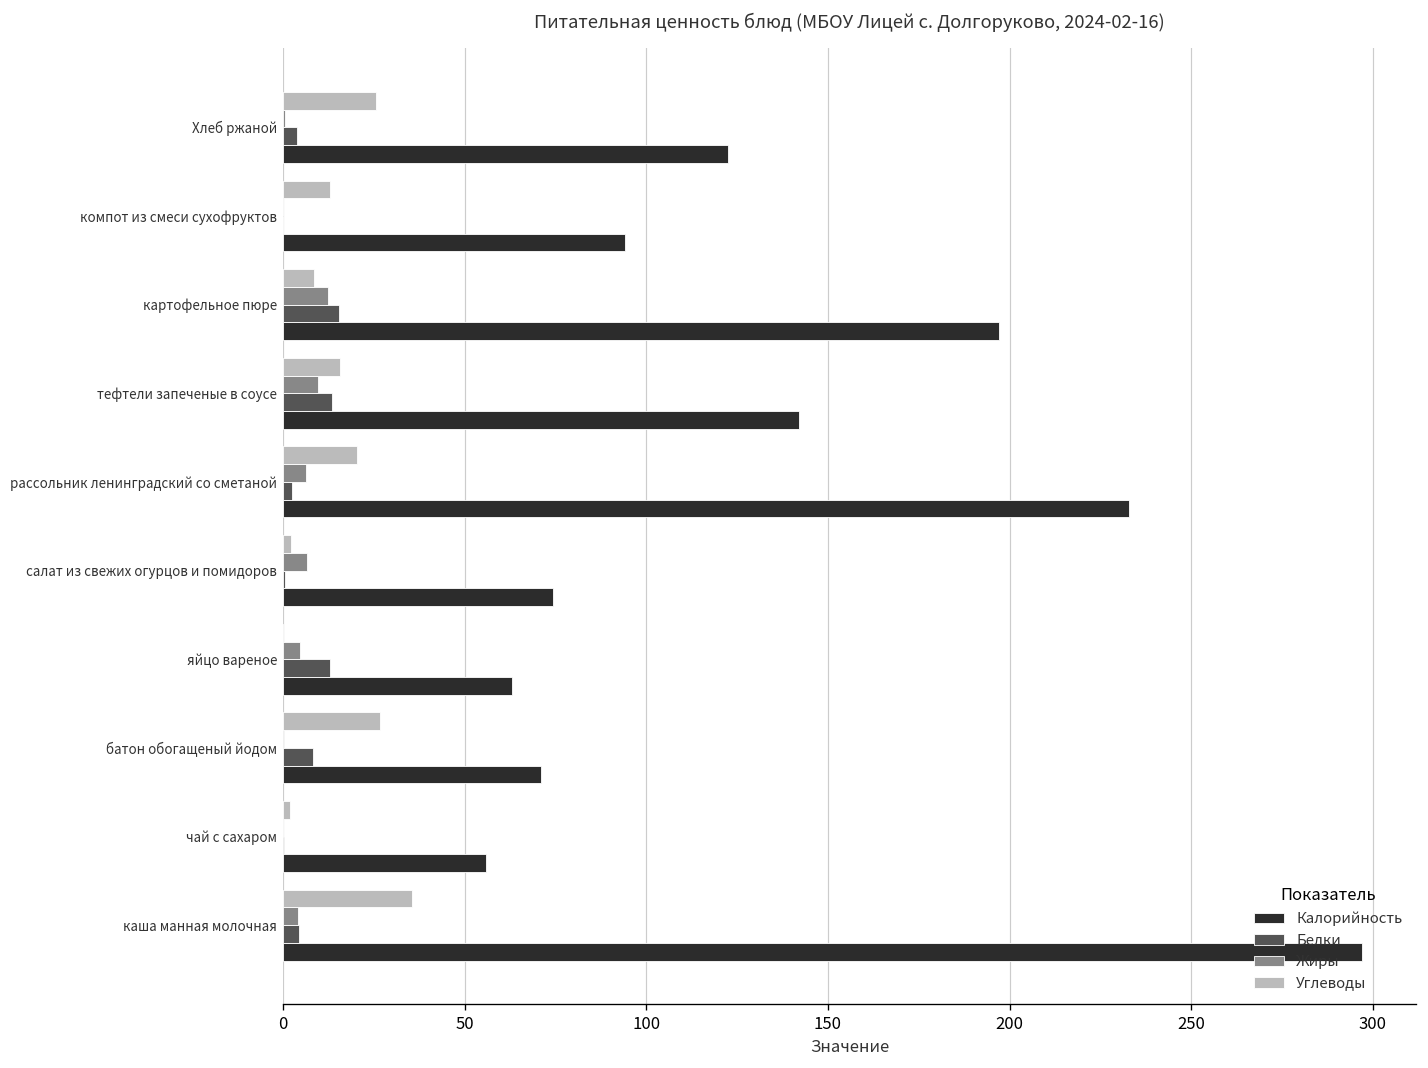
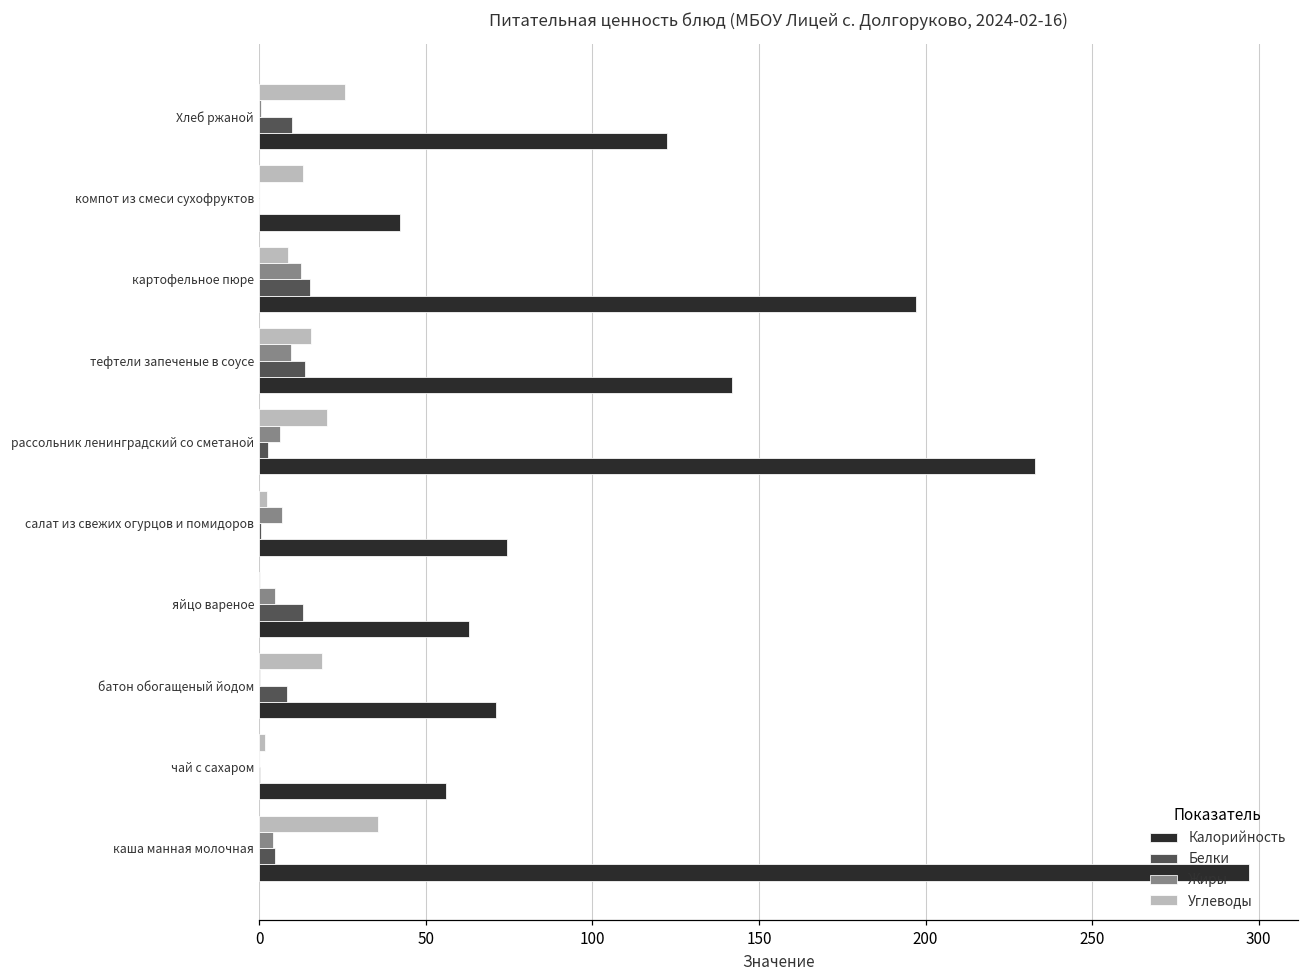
  {
    "Калорийность": {
      "Хлеб ржаной": 122,
-     "компот из смеси сухофруктов": 94,
+     "компот из смеси сухофруктов": 42,
      "картофельное пюре": 197,
      "тефтели запеченые в соусе": 142,
      "рассольник ленинградский со сметаной": 233,
      "салат из свежих огурцов и помидоров": 74,
      "яйцо вареное": 63,
      "батон обогащеный йодом": 71,
      "чай с сахаром": 56,
      "каша манная молочная": 297
    },
    "Белки": {
-     "Хлеб ржаной": 4,
+     "Хлеб ржаной": 10,
      "компот из смеси сухофруктов": 0,
      "картофельное пюре": 15,
      "тефтели запеченые в соусе": 14,
      "рассольник ленинградский со сметаной": 3,
      "яйцо вареное": 13,
      "батон обогащеный йодом": 8,
      "каша манная молочная": 5
    },
    "Углеводы": {
      "Хлеб ржаной": 26,
      "компот из смеси сухофруктов": 13,
      "картофельное пюре": 9,
      "тефтели запеченые в соусе": 16,
      "рассольник ленинградский со сметаной": 20,
      "салат из свежих огурцов и помидоров": 2,
-     "батон обогащеный йодом": 27,
+     "батон обогащеный йодом": 19,
      "чай с сахаром": 2,
      "каша манная молочная": 35
    }
  }
